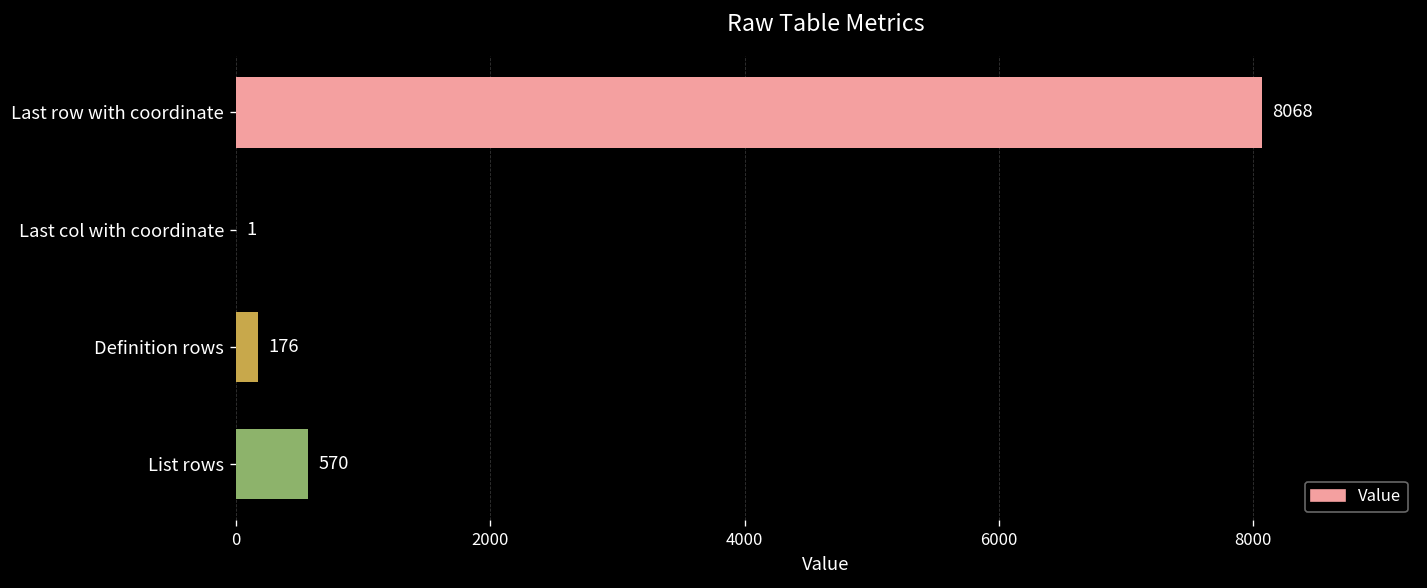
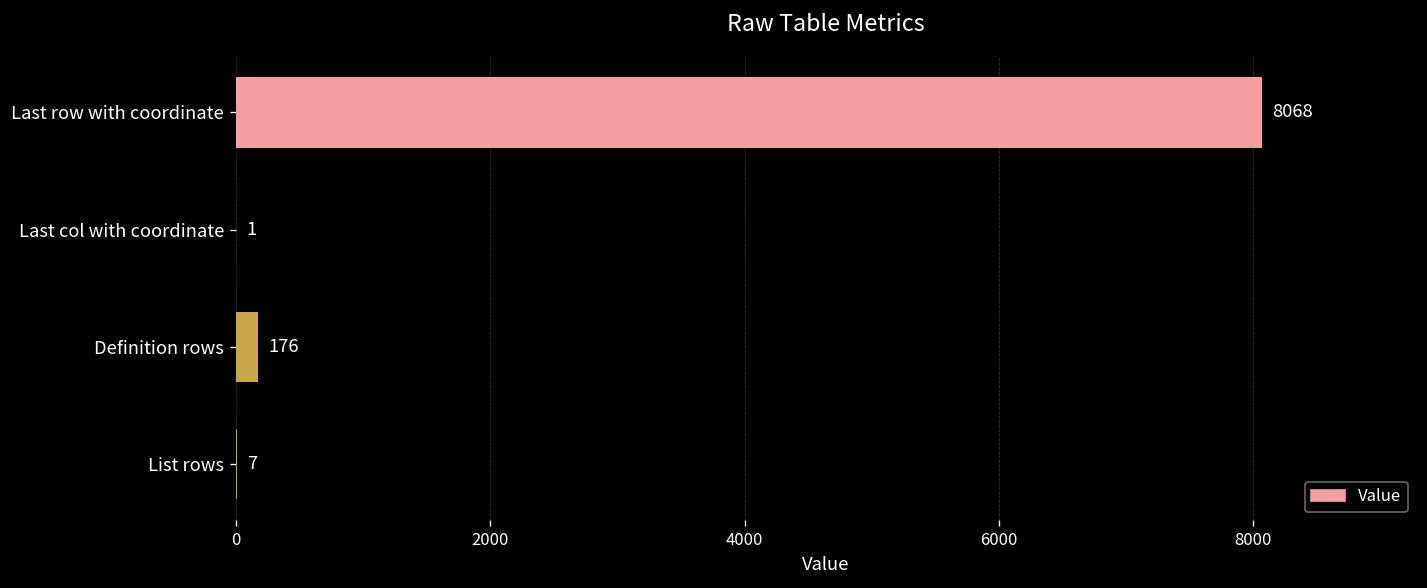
  {
    "Last row with coordinate": 8068,
    "Last col with coordinate": 1,
    "Definition rows": 176,
-   "List rows": 570
+   "List rows": 7
  }
